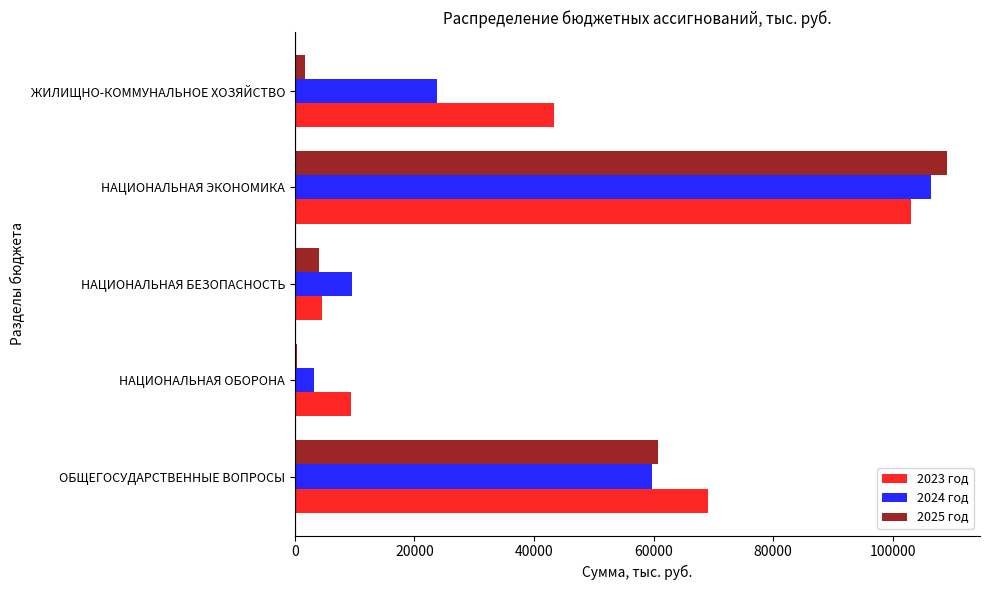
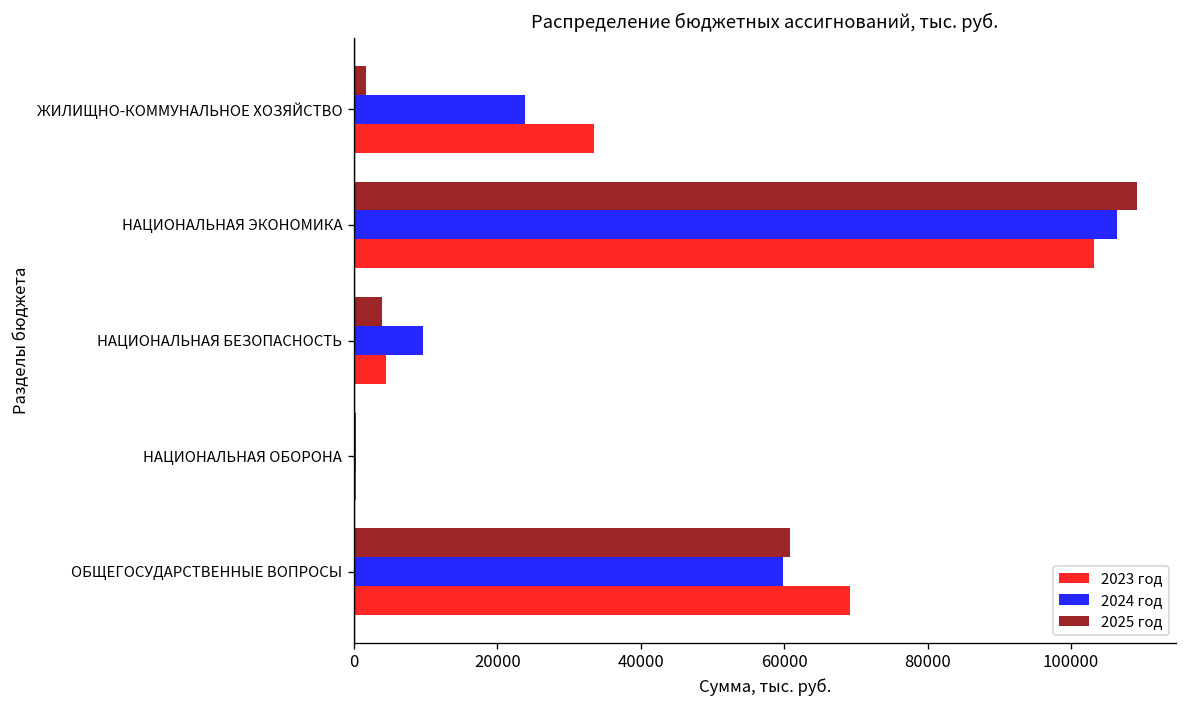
  {
    "2023 год": {
-     "ЖИЛИЩНО-КОММУНАЛЬНОЕ ХОЗЯЙСТВО": 43000,
+     "ЖИЛИЩНО-КОММУНАЛЬНОЕ ХОЗЯЙСТВО": 33000,
      "НАЦИОНАЛЬНАЯ ЭКОНОМИКА": 103000,
      "НАЦИОНАЛЬНАЯ БЕЗОПАСНОСТЬ": 5000,
-     "НАЦИОНАЛЬНАЯ ОБОРОНА": 9000,
+     "НАЦИОНАЛЬНАЯ ОБОРОНА": 0,
      "ОБЩЕГОСУДАРСТВЕННЫЕ ВОПРОСЫ": 69000
    },
    "2024 год": {
      "ЖИЛИЩНО-КОММУНАЛЬНОЕ ХОЗЯЙСТВО": 24000,
      "НАЦИОНАЛЬНАЯ ЭКОНОМИКА": 106000,
      "НАЦИОНАЛЬНАЯ БЕЗОПАСНОСТЬ": 10000,
-     "НАЦИОНАЛЬНАЯ ОБОРОНА": 3000,
+     "НАЦИОНАЛЬНАЯ ОБОРОНА": 0,
      "ОБЩЕГОСУДАРСТВЕННЫЕ ВОПРОСЫ": 60000
    },
    "2025 год": {
      "ЖИЛИЩНО-КОММУНАЛЬНОЕ ХОЗЯЙСТВО": 2000,
      "НАЦИОНАЛЬНАЯ ЭКОНОМИКА": 109000,
      "НАЦИОНАЛЬНАЯ БЕЗОПАСНОСТЬ": 4000,
      "ОБЩЕГОСУДАРСТВЕННЫЕ ВОПРОСЫ": 61000
    }
  }
